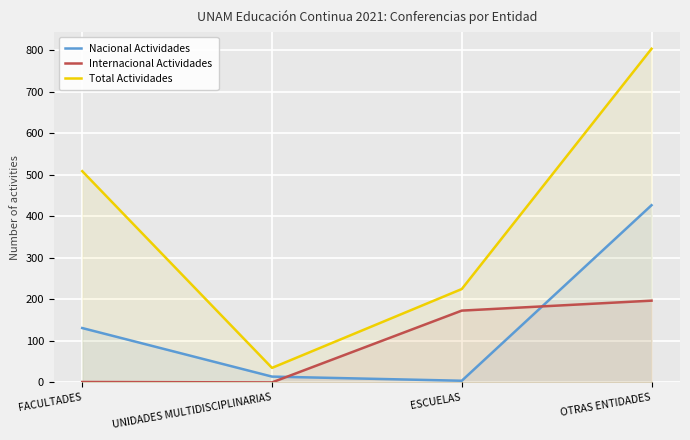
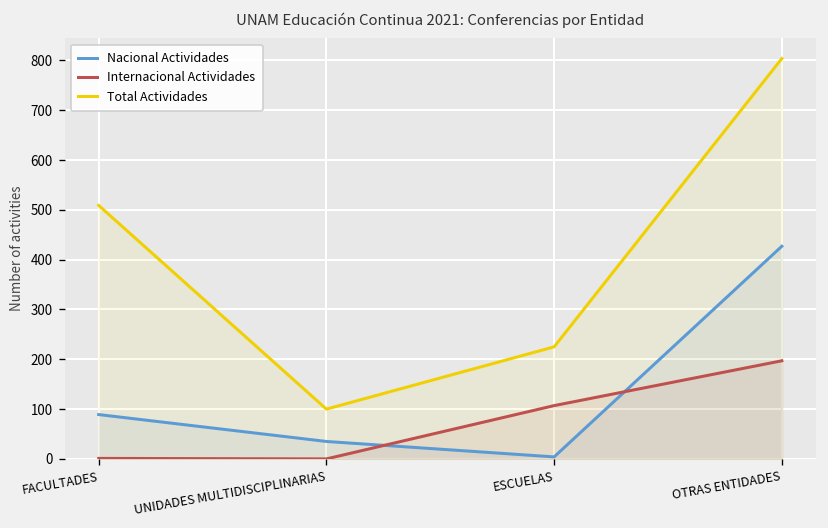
  {
    "Nacional Actividades": {
-     "FACULTADES": 130,
-     "UNIDADES MULTIDISCIPLINARIAS": 10,
+     "FACULTADES": 90,
+     "UNIDADES MULTIDISCIPLINARIAS": 40,
      "ESCUELAS": 0,
      "OTRAS ENTIDADES": 430
    },
    "Internacional Actividades": {
      "FACULTADES": 0,
      "UNIDADES MULTIDISCIPLINARIAS": 0,
-     "ESCUELAS": 170,
+     "ESCUELAS": 110,
      "OTRAS ENTIDADES": 200
    },
    "Total Actividades": {
      "FACULTADES": 510,
-     "UNIDADES MULTIDISCIPLINARIAS": 40,
+     "UNIDADES MULTIDISCIPLINARIAS": 100,
      "ESCUELAS": 230,
      "OTRAS ENTIDADES": 800
    }
  }
